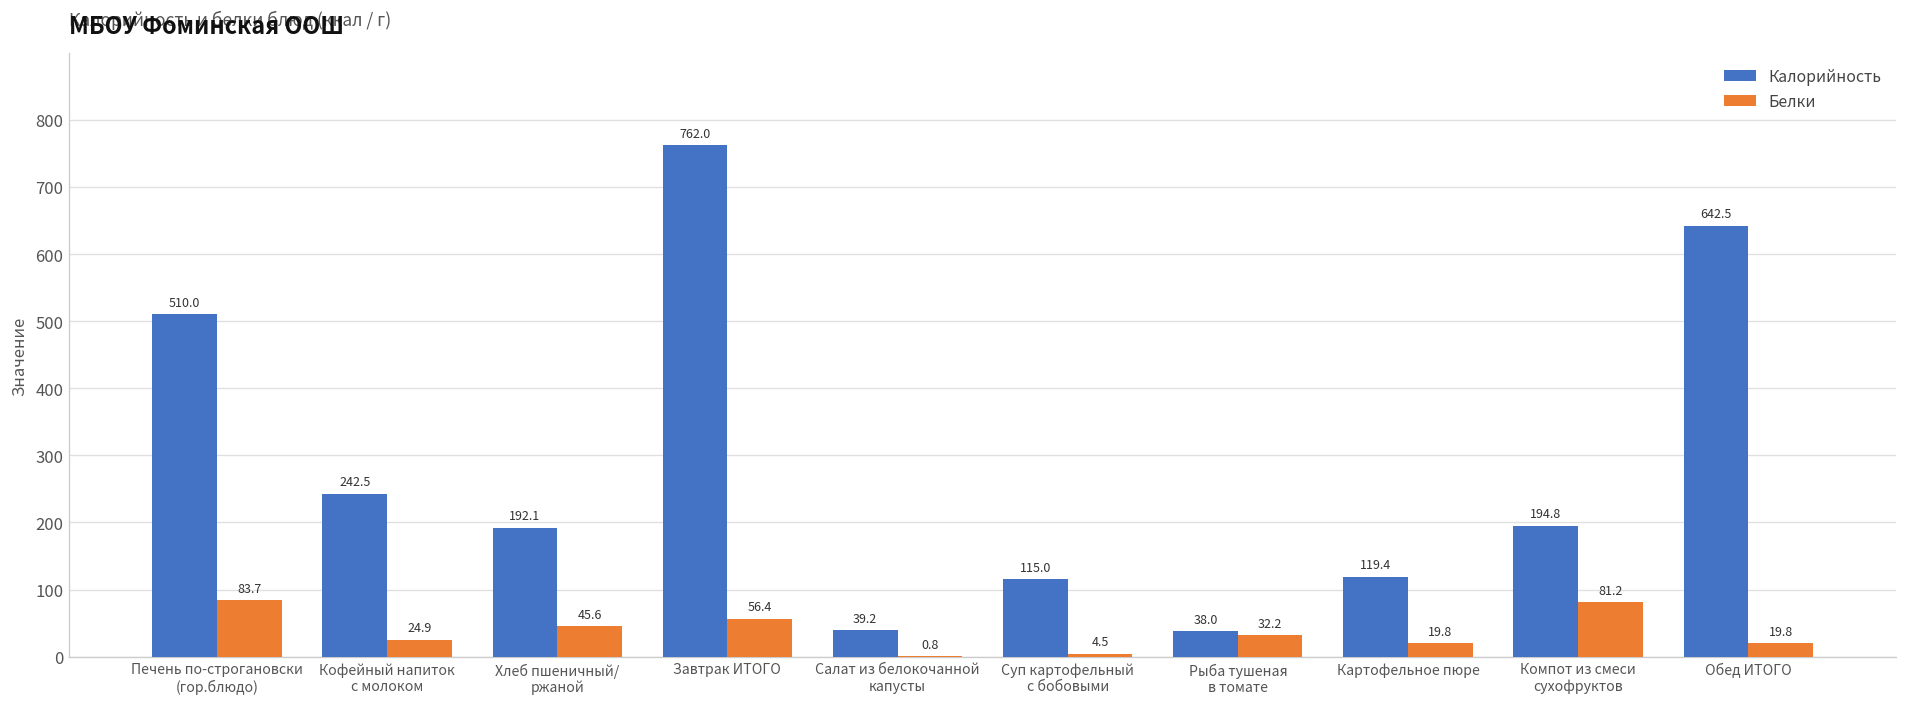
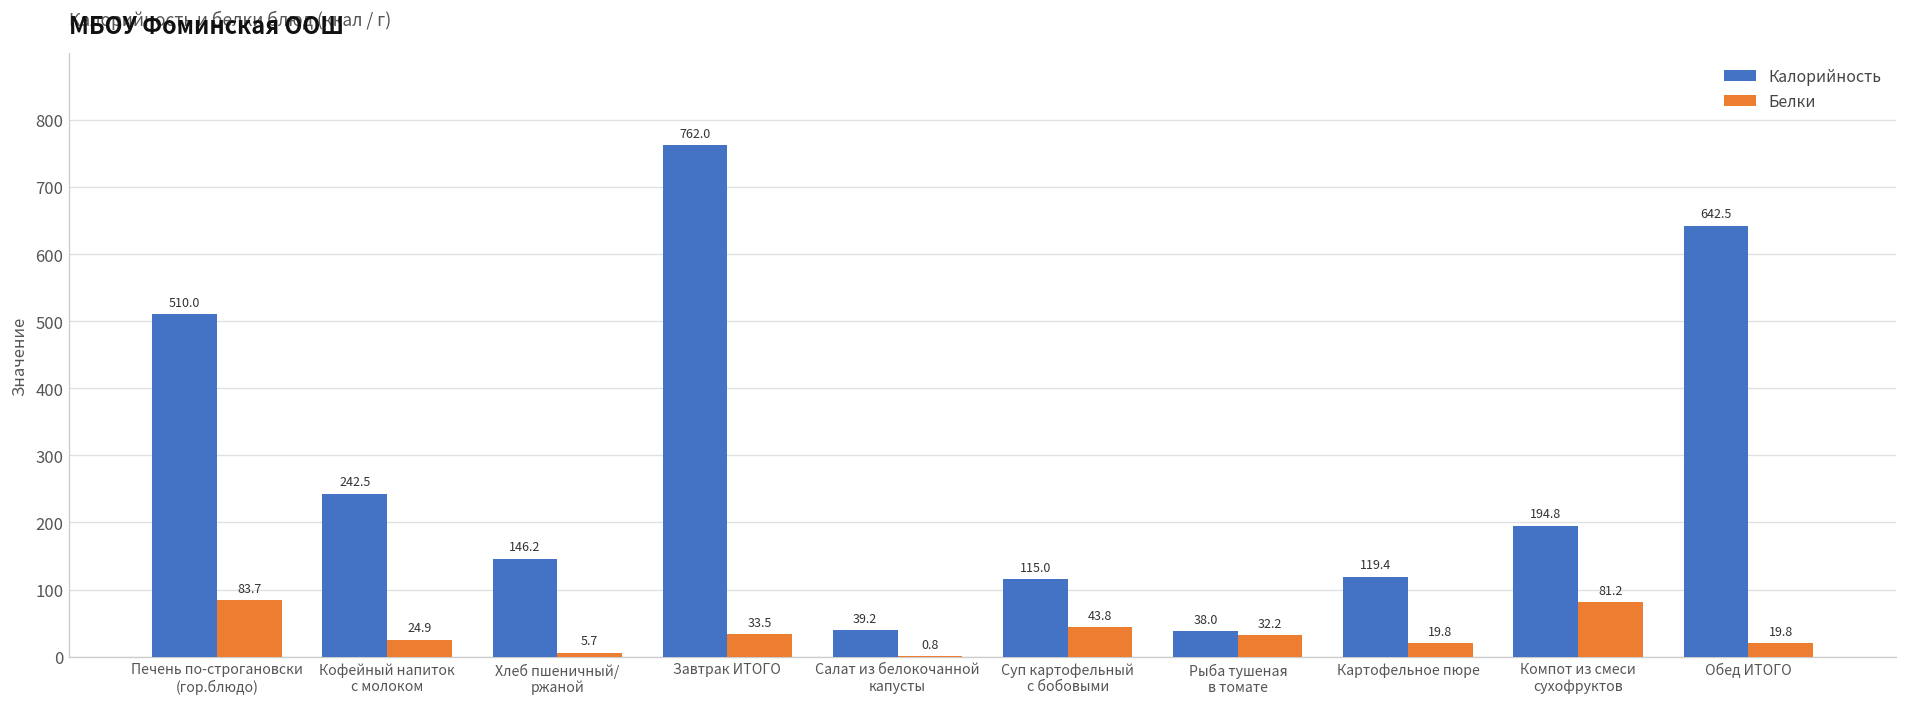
  {
    "Калорийность": {
      "Печень по-строгановски (гор.блюдо)": 510.0,
      "Кофейный напиток с молоком": 242.5,
-     "Хлеб пшеничный/ ржаной": 192.1,
+     "Хлеб пшеничный/ ржаной": 146.2,
      "Завтрак ИТОГО": 762.0,
      "Салат из белокочанной капусты": 39.2,
      "Суп картофельный с бобовыми": 115.0,
      "Рыба тушеная в томате": 38.0,
      "Картофельное пюре": 119.4,
      "Компот из смеси сухофруктов": 194.8,
      "Обед ИТОГО": 642.5
    },
    "Белки": {
      "Печень по-строгановски (гор.блюдо)": 83.7,
      "Кофейный напиток с молоком": 24.9,
-     "Хлеб пшеничный/ ржаной": 45.6,
-     "Завтрак ИТОГО": 56.4,
+     "Хлеб пшеничный/ ржаной": 5.7,
+     "Завтрак ИТОГО": 33.5,
      "Салат из белокочанной капусты": 0.8,
-     "Суп картофельный с бобовыми": 4.5,
+     "Суп картофельный с бобовыми": 43.8,
      "Рыба тушеная в томате": 32.2,
      "Картофельное пюре": 19.8,
      "Компот из смеси сухофруктов": 81.2,
      "Обед ИТОГО": 19.8
    }
  }
